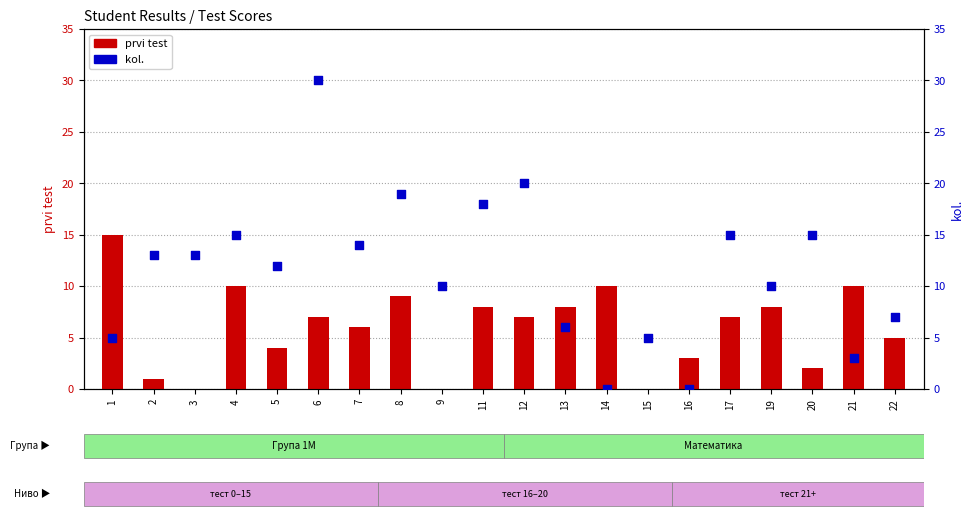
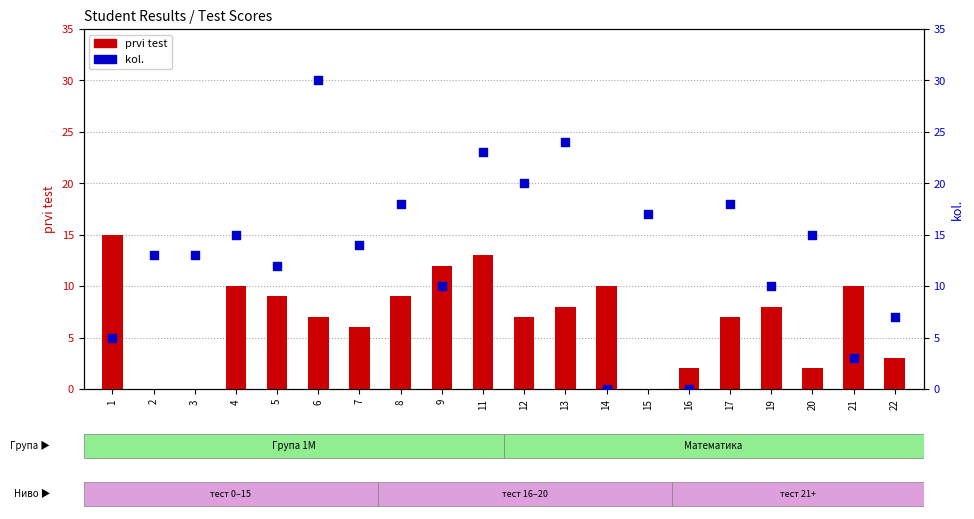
  {
    "prvi test": {
      "1": 15,
-     "2": 1,
+     "2": 0,
      "3": 0,
      "4": 10,
-     "5": 4,
+     "5": 9,
      "6": 7,
      "7": 6,
      "8": 9,
-     "9": 0,
-     "11": 8,
+     "9": 12,
+     "11": 13,
      "12": 7,
      "13": 8,
      "14": 10,
      "15": 0,
-     "16": 3,
+     "16": 2,
      "17": 7,
      "19": 8,
      "20": 2,
      "21": 10,
-     "22": 5
+     "22": 3
    },
    "kol.": {
-     "8": 19,
-     "11": 18,
-     "13": 6,
-     "15": 5,
-     "17": 15
+     "8": 18,
+     "11": 23,
+     "13": 24,
+     "15": 17,
+     "17": 18
    }
  }
